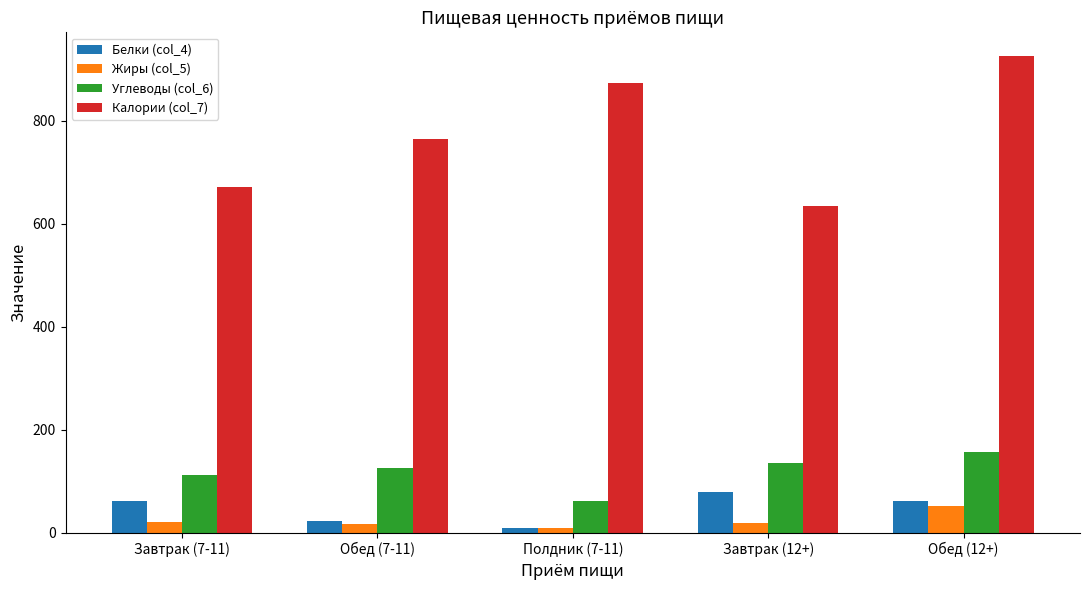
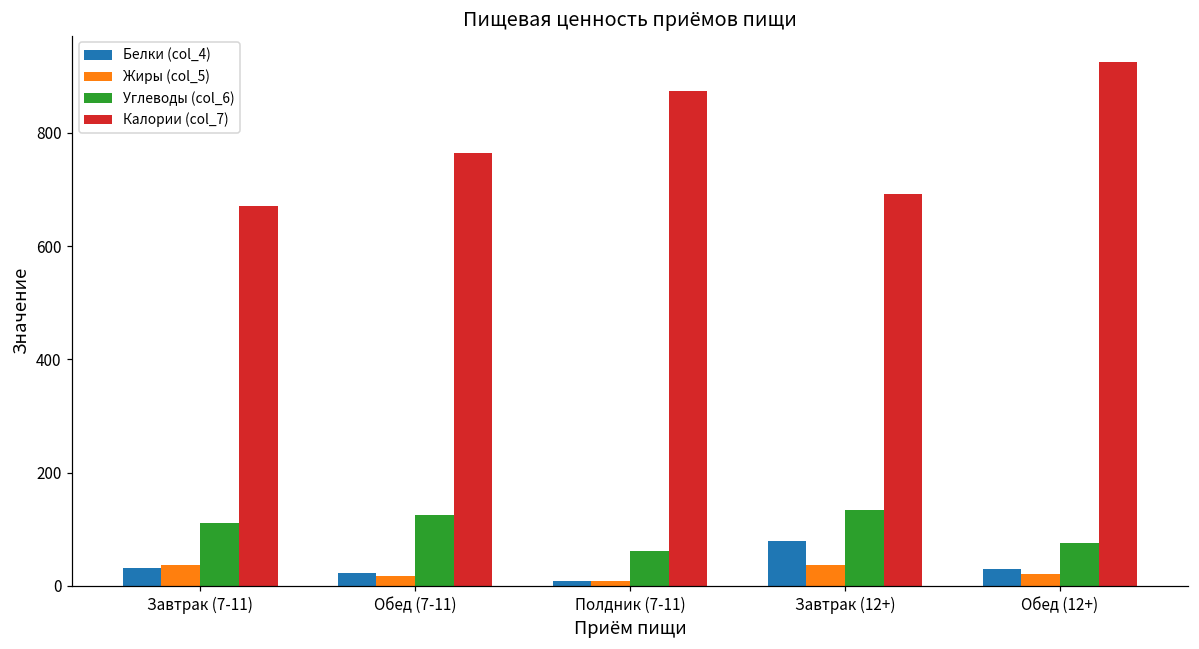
  {
    "Белки (col_4)": {
-     "Завтрак (7-11)": 60,
+     "Завтрак (7-11)": 30,
      "Обед (7-11)": 20,
      "Полдник (7-11)": 10,
      "Завтрак (12+)": 80,
-     "Обед (12+)": 60
+     "Обед (12+)": 30
    },
    "Жиры (col_5)": {
-     "Завтрак (7-11)": 20,
+     "Завтрак (7-11)": 40,
      "Обед (7-11)": 20,
      "Полдник (7-11)": 10,
-     "Завтрак (12+)": 20,
-     "Обед (12+)": 50
+     "Завтрак (12+)": 40,
+     "Обед (12+)": 20
    },
    "Углеводы (col_6)": {
      "Завтрак (7-11)": 110,
      "Обед (7-11)": 120,
      "Полдник (7-11)": 60,
      "Завтрак (12+)": 130,
-     "Обед (12+)": 160
+     "Обед (12+)": 80
    },
    "Калории (col_7)": {
      "Завтрак (7-11)": 670,
      "Обед (7-11)": 770,
      "Полдник (7-11)": 870,
-     "Завтрак (12+)": 640,
+     "Завтрак (12+)": 690,
      "Обед (12+)": 930
    }
  }
